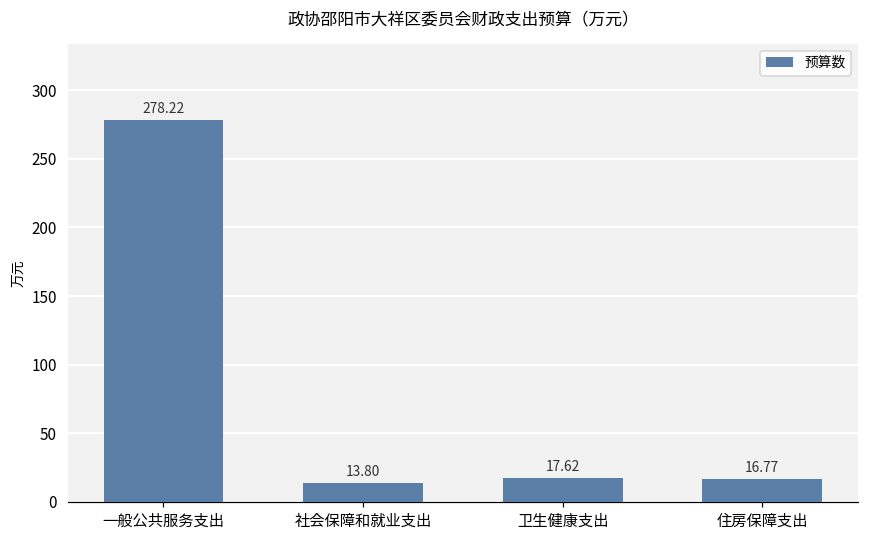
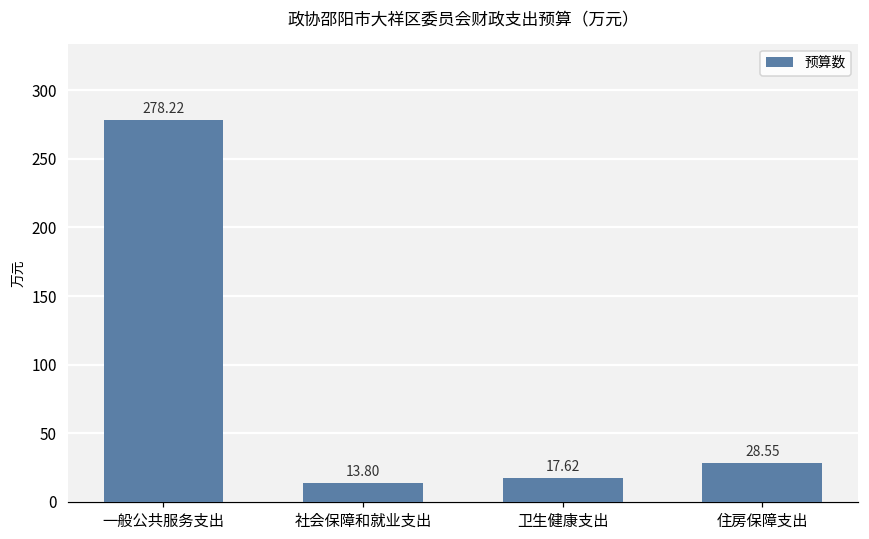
  {
    "一般公共服务支出": 278.22,
    "社会保障和就业支出": 13.80,
    "卫生健康支出": 17.62,
-   "住房保障支出": 16.77
+   "住房保障支出": 28.55
  }
